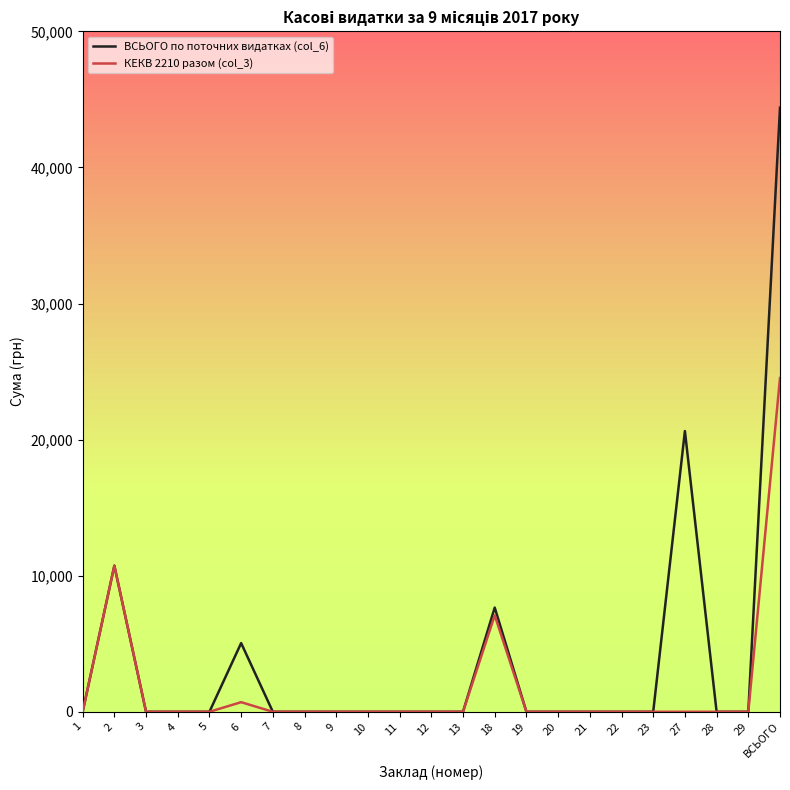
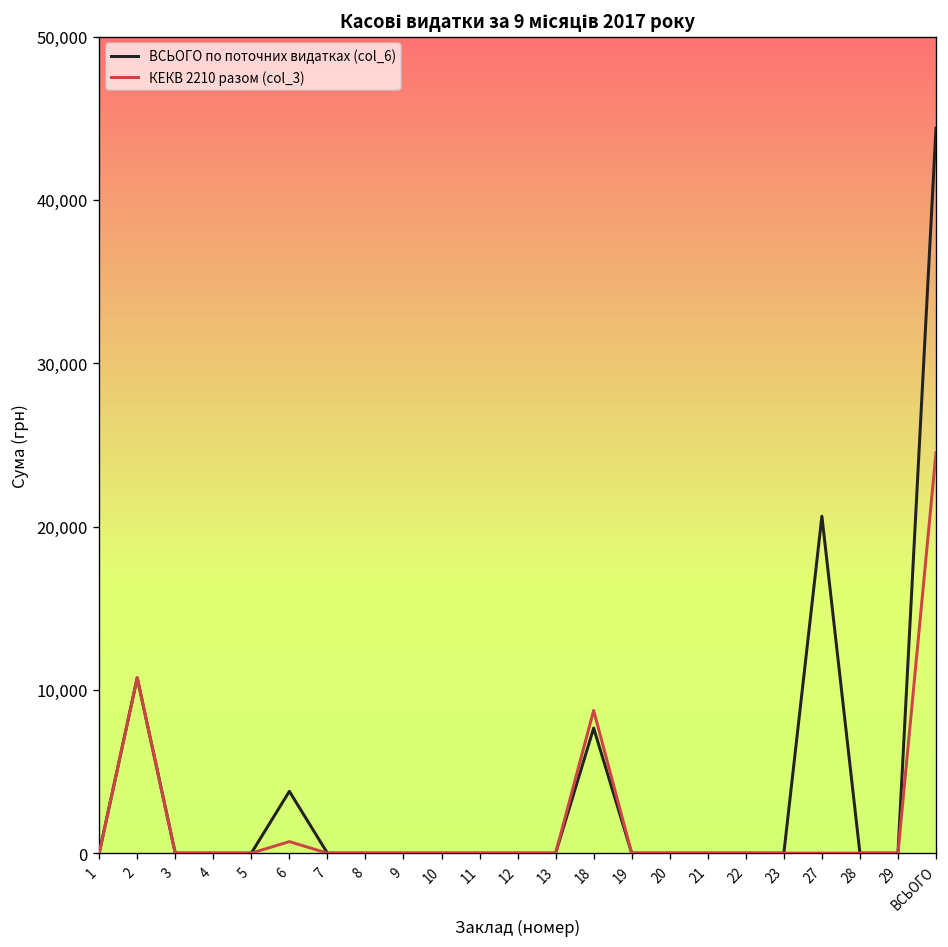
  {
    "ВСЬОГО по поточних видатках (col_6)": {
-     "6": "5,000",
+     "6": "3,800",
      "18": "7,700",
      "27": "20,600",
      "ВСЬОГО": "44,400"
    },
    "КЕКВ 2210 разом (col_3)": {
      "6": "700",
-     "18": "7,100",
+     "18": "8,700",
      "27": "0",
      "ВСЬОГО": "24,500"
    }
  }
